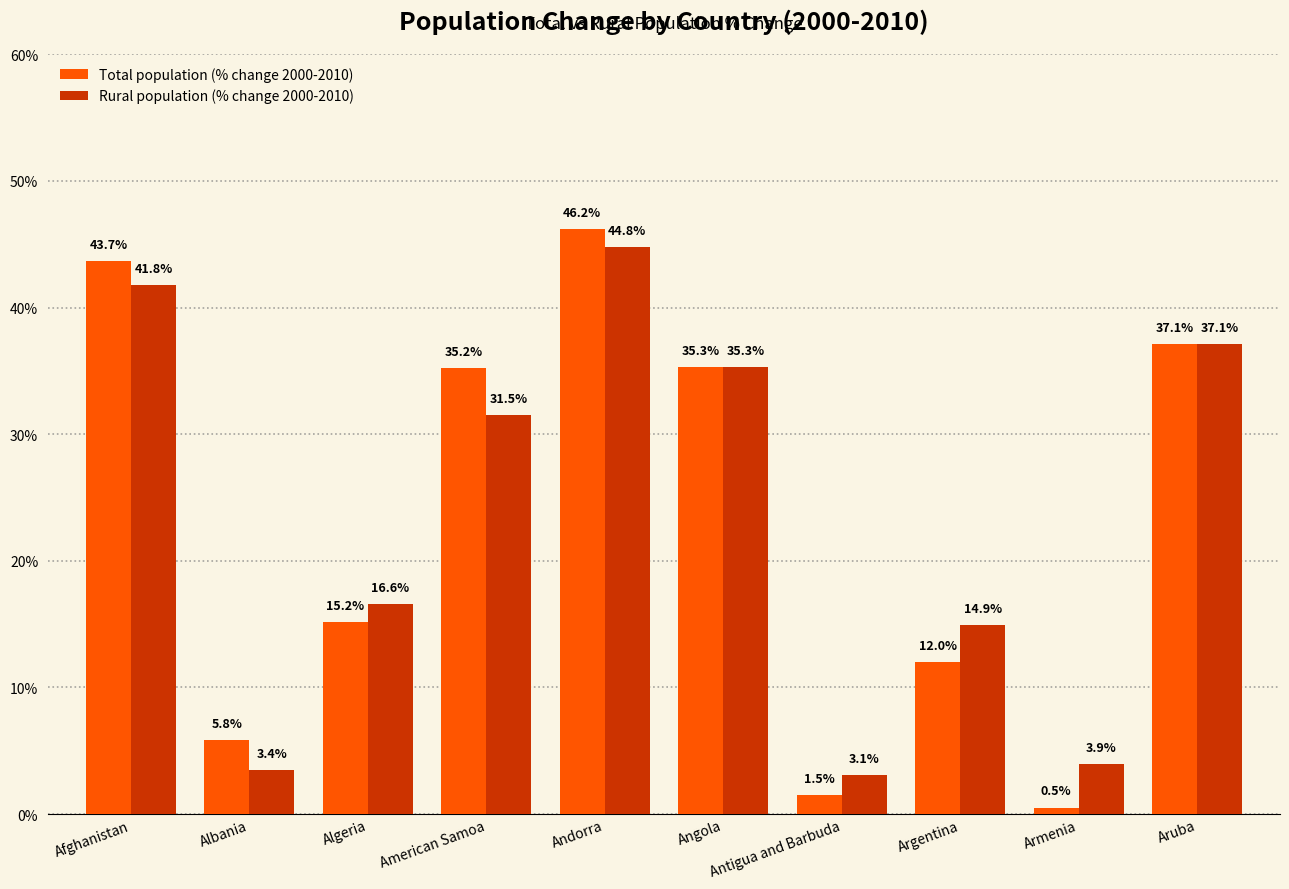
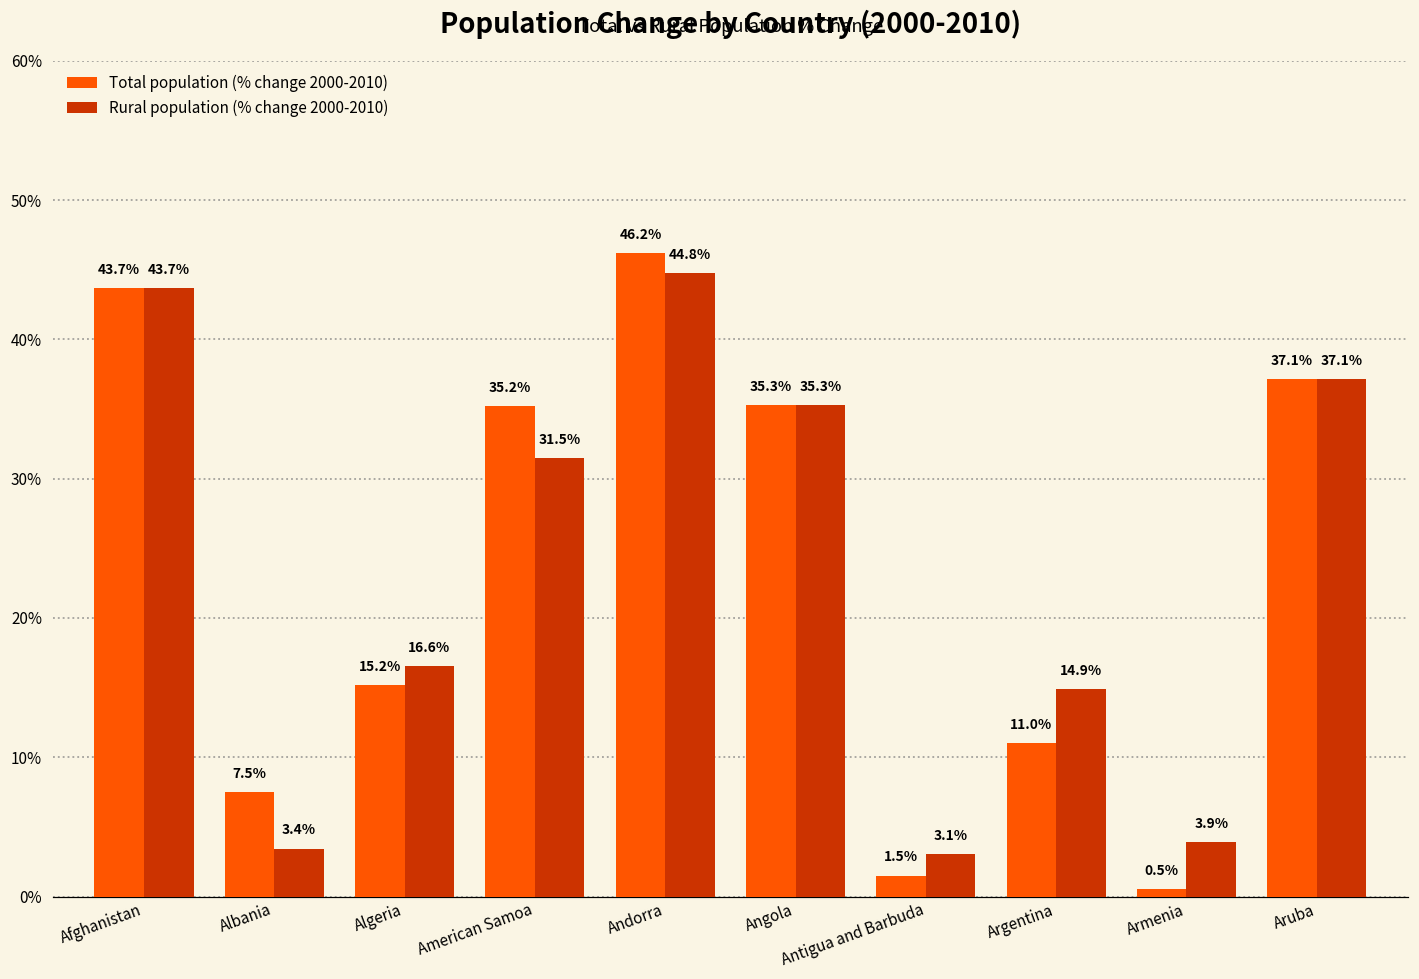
  {
    "Total population (% change 2000-2010)": {
      "Afghanistan": "43.7%",
-     "Albania": "5.8%",
+     "Albania": "7.5%",
      "Algeria": "15.2%",
      "American Samoa": "35.2%",
      "Andorra": "46.2%",
      "Angola": "35.3%",
      "Antigua and Barbuda": "1.5%",
-     "Argentina": "12.0%",
+     "Argentina": "11.0%",
      "Armenia": "0.5%",
      "Aruba": "37.1%"
    },
    "Rural population (% change 2000-2010)": {
-     "Afghanistan": "41.8%",
+     "Afghanistan": "43.7%",
      "Albania": "3.4%",
      "Algeria": "16.6%",
      "American Samoa": "31.5%",
      "Andorra": "44.8%",
      "Angola": "35.3%",
      "Antigua and Barbuda": "3.1%",
      "Argentina": "14.9%",
      "Armenia": "3.9%",
      "Aruba": "37.1%"
    }
  }
